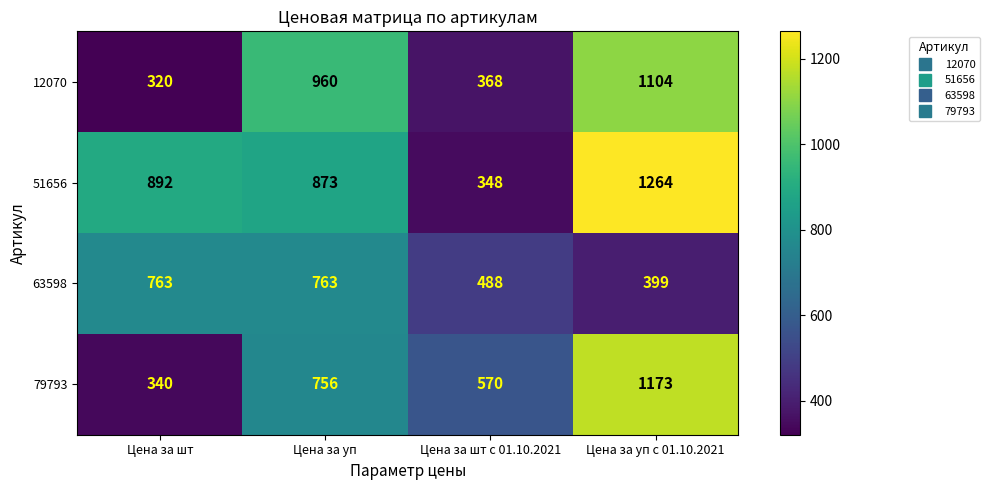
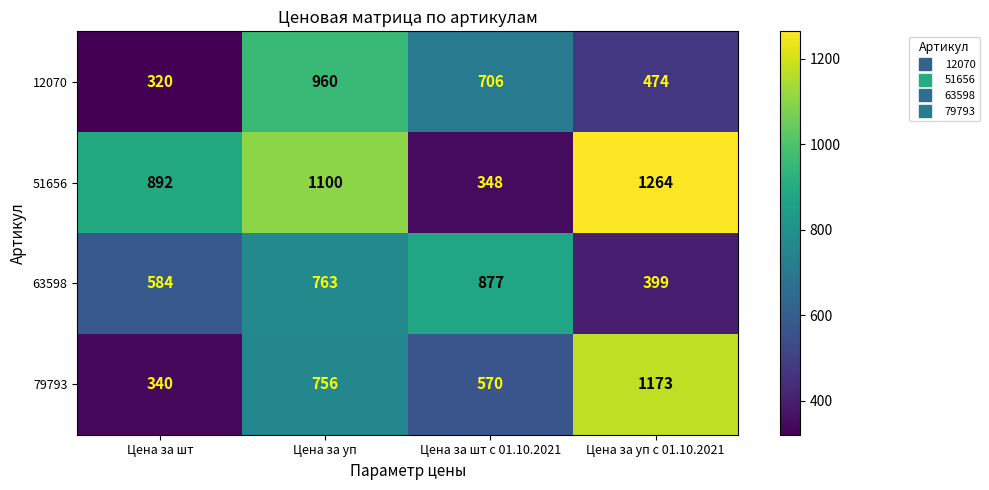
  {
    "12070": {
      "Цена за шт": 320,
      "Цена за уп": 960,
-     "Цена за шт с 01.10.2021": 368,
-     "Цена за уп с 01.10.2021": 1104
+     "Цена за шт с 01.10.2021": 706,
+     "Цена за уп с 01.10.2021": 474
    },
    "51656": {
      "Цена за шт": 892,
-     "Цена за уп": 873,
+     "Цена за уп": 1100,
      "Цена за шт с 01.10.2021": 348,
      "Цена за уп с 01.10.2021": 1264
    },
    "63598": {
-     "Цена за шт": 763,
+     "Цена за шт": 584,
      "Цена за уп": 763,
-     "Цена за шт с 01.10.2021": 488,
+     "Цена за шт с 01.10.2021": 877,
      "Цена за уп с 01.10.2021": 399
    },
    "79793": {
      "Цена за шт": 340,
      "Цена за уп": 756,
      "Цена за шт с 01.10.2021": 570,
      "Цена за уп с 01.10.2021": 1173
    }
  }
